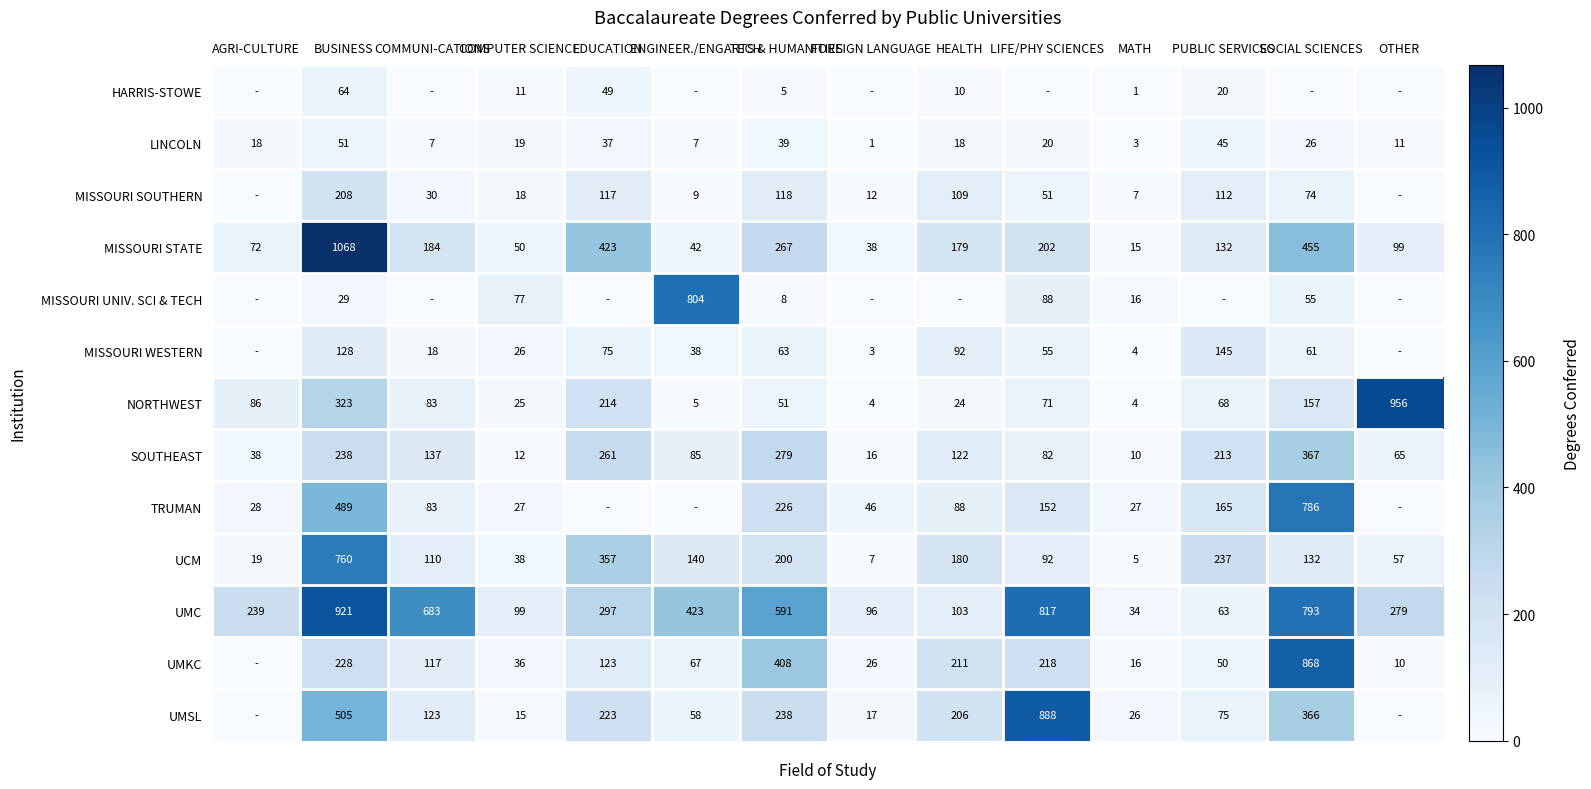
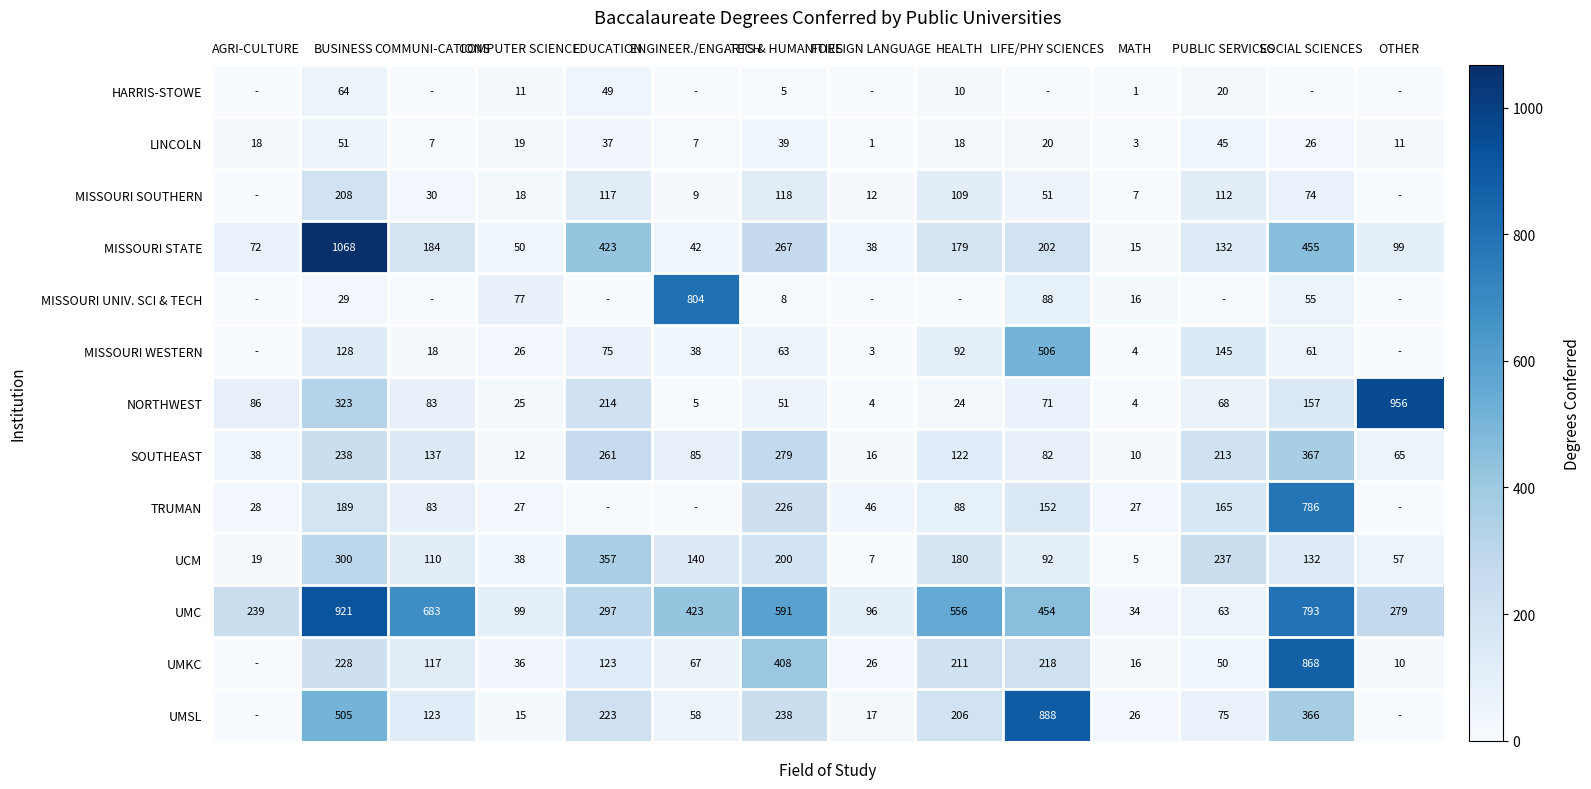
  {
    "HARRIS-STOWE": {
      "BUSINESS": 64,
      "HEALTH": 10,
      "MATH": 1,
      "PUBLIC SERVICES": 20
    },
    "LINCOLN": {
      "AGRI-CULTURE": 18,
      "BUSINESS": 51,
      "HEALTH": 18,
      "LIFE/PHY SCIENCES": 20,
      "MATH": 3,
      "PUBLIC SERVICES": 45,
      "SOCIAL SCIENCES": 26,
      "OTHER": 11
    },
    "MISSOURI SOUTHERN": {
      "BUSINESS": 208,
      "HEALTH": 109,
      "LIFE/PHY SCIENCES": 51,
      "MATH": 7,
      "PUBLIC SERVICES": 112,
      "SOCIAL SCIENCES": 74
    },
    "MISSOURI STATE": {
      "AGRI-CULTURE": 72,
      "BUSINESS": 1068,
      "HEALTH": 179,
      "LIFE/PHY SCIENCES": 202,
      "MATH": 15,
      "PUBLIC SERVICES": 132,
      "SOCIAL SCIENCES": 455,
      "OTHER": 99
    },
    "MISSOURI UNIV. SCI & TECH": {
      "BUSINESS": 29,
      "LIFE/PHY SCIENCES": 88,
      "MATH": 16,
      "SOCIAL SCIENCES": 55
    },
    "MISSOURI WESTERN": {
      "BUSINESS": 128,
      "HEALTH": 92,
-     "LIFE/PHY SCIENCES": 55,
+     "LIFE/PHY SCIENCES": 506,
      "MATH": 4,
      "PUBLIC SERVICES": 145,
      "SOCIAL SCIENCES": 61
    },
    "NORTHWEST": {
      "AGRI-CULTURE": 86,
      "BUSINESS": 323,
      "HEALTH": 24,
      "LIFE/PHY SCIENCES": 71,
      "MATH": 4,
      "PUBLIC SERVICES": 68,
      "SOCIAL SCIENCES": 157,
      "OTHER": 956
    },
    "SOUTHEAST": {
      "AGRI-CULTURE": 38,
      "BUSINESS": 238,
      "HEALTH": 122,
      "LIFE/PHY SCIENCES": 82,
      "MATH": 10,
      "PUBLIC SERVICES": 213,
      "SOCIAL SCIENCES": 367,
      "OTHER": 65
    },
    "TRUMAN": {
      "AGRI-CULTURE": 28,
-     "BUSINESS": 489,
+     "BUSINESS": 189,
      "HEALTH": 88,
      "LIFE/PHY SCIENCES": 152,
      "MATH": 27,
      "PUBLIC SERVICES": 165,
      "SOCIAL SCIENCES": 786
    },
    "UCM": {
      "AGRI-CULTURE": 19,
-     "BUSINESS": 760,
+     "BUSINESS": 300,
      "HEALTH": 180,
      "LIFE/PHY SCIENCES": 92,
      "MATH": 5,
      "PUBLIC SERVICES": 237,
      "SOCIAL SCIENCES": 132,
      "OTHER": 57
    },
    "UMC": {
      "AGRI-CULTURE": 239,
      "BUSINESS": 921,
-     "HEALTH": 103,
-     "LIFE/PHY SCIENCES": 817,
+     "HEALTH": 556,
+     "LIFE/PHY SCIENCES": 454,
      "MATH": 34,
      "PUBLIC SERVICES": 63,
      "SOCIAL SCIENCES": 793,
      "OTHER": 279
    },
    "UMKC": {
      "BUSINESS": 228,
      "HEALTH": 211,
      "LIFE/PHY SCIENCES": 218,
      "MATH": 16,
      "PUBLIC SERVICES": 50,
      "SOCIAL SCIENCES": 868,
      "OTHER": 10
    },
    "UMSL": {
      "BUSINESS": 505,
      "HEALTH": 206,
      "LIFE/PHY SCIENCES": 888,
      "MATH": 26,
      "PUBLIC SERVICES": 75,
      "SOCIAL SCIENCES": 366
    }
  }
